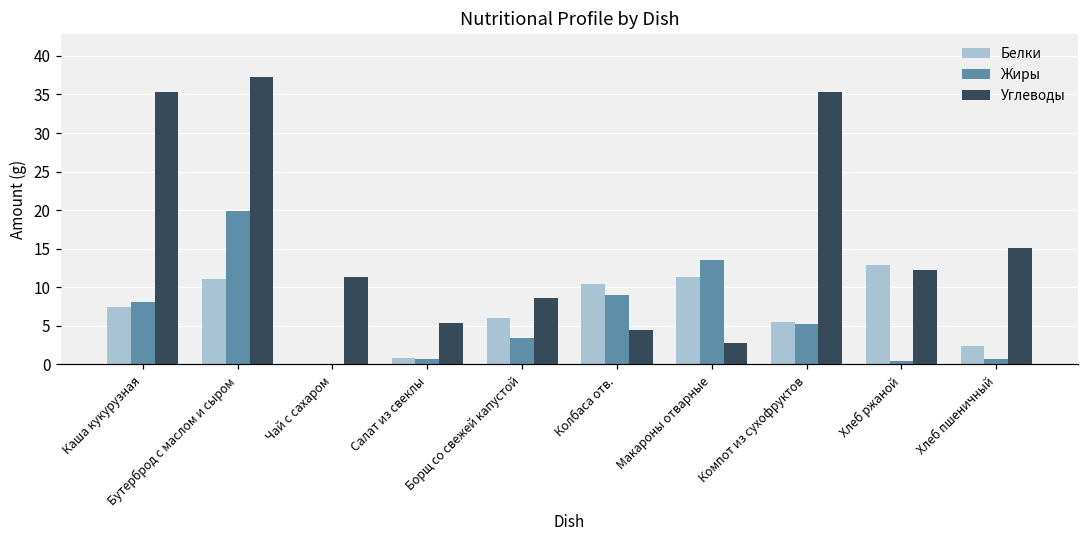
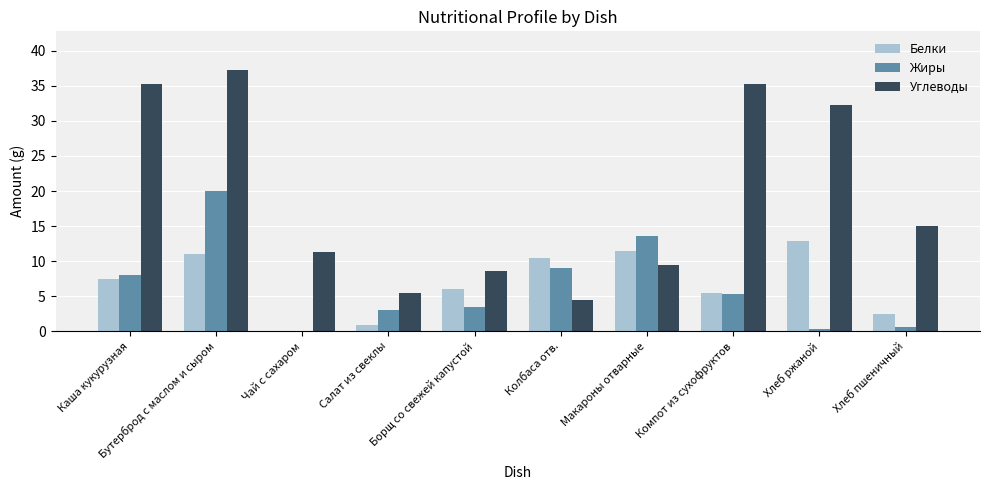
  {
    "Белки": {
      "Каша кукурузная": 7,
      "Бутерброд с маслом и сыром": 11,
      "Чай с сахаром": 0,
      "Салат из свеклы": 1,
      "Борщ со свежей капустой": 6,
      "Колбаса отв.": 10,
      "Макароны отварные": 11,
      "Компот из сухофруктов": 6,
      "Хлеб ржаной": 13,
      "Хлеб пшеничный": 2
    },
    "Жиры": {
      "Каша кукурузная": 8,
      "Бутерброд с маслом и сыром": 20,
      "Чай с сахаром": 0,
-     "Салат из свеклы": 1,
+     "Салат из свеклы": 3,
      "Борщ со свежей капустой": 3,
      "Колбаса отв.": 9,
      "Макароны отварные": 14,
      "Компот из сухофруктов": 5,
      "Хлеб ржаной": 0,
      "Хлеб пшеничный": 1
    },
    "Углеводы": {
      "Каша кукурузная": 35,
      "Бутерброд с маслом и сыром": 37,
      "Чай с сахаром": 11,
      "Салат из свеклы": 5,
      "Борщ со свежей капустой": 9,
      "Колбаса отв.": 4,
-     "Макароны отварные": 3,
+     "Макароны отварные": 9,
      "Компот из сухофруктов": 35,
-     "Хлеб ржаной": 12,
+     "Хлеб ржаной": 32,
      "Хлеб пшеничный": 15
    }
  }
